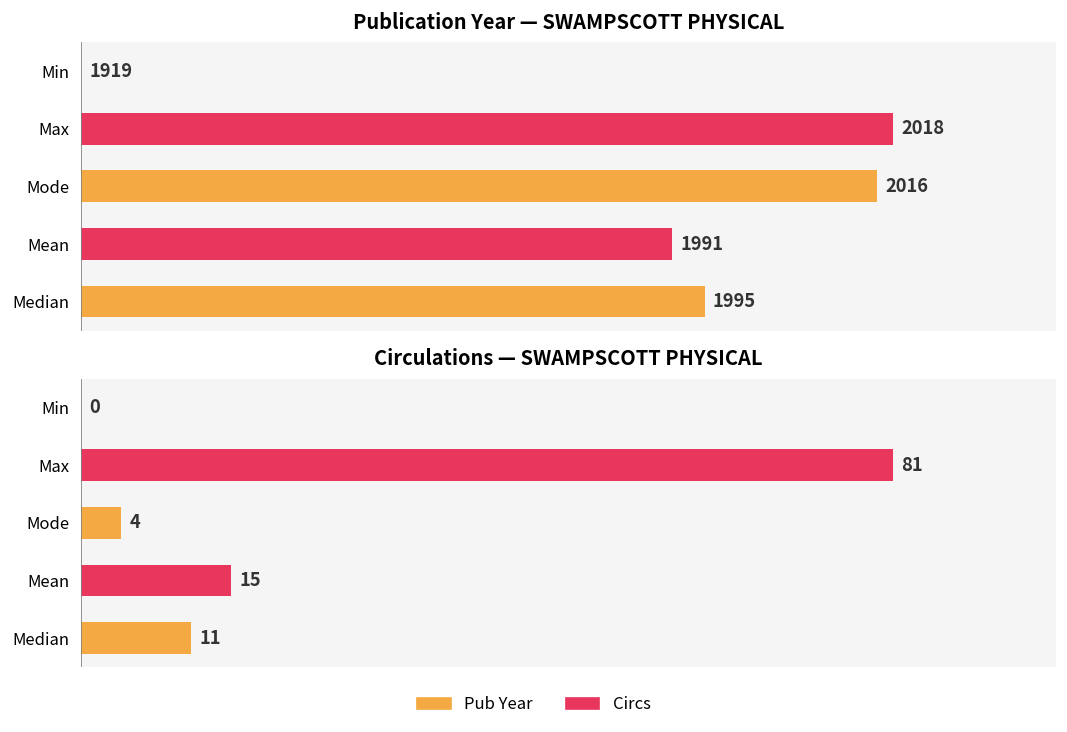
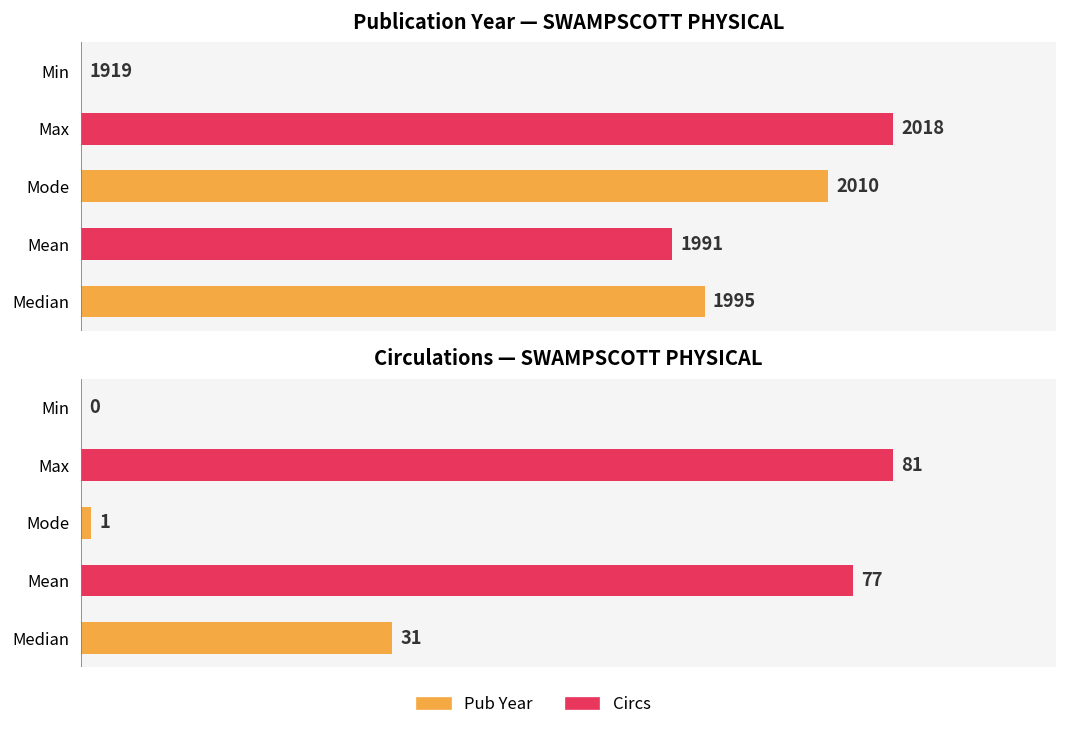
  {
    "Publication Year — SWAMPSCOTT PHYSICAL": {
-     "Mode": 2016
+     "Mode": 2010
    },
    "Circulations — SWAMPSCOTT PHYSICAL": {
      "Min": 0,
-     "Mode": 4,
-     "Mean": 15,
-     "Median": 11
+     "Mode": 1,
+     "Mean": 77,
+     "Median": 31
    }
  }
